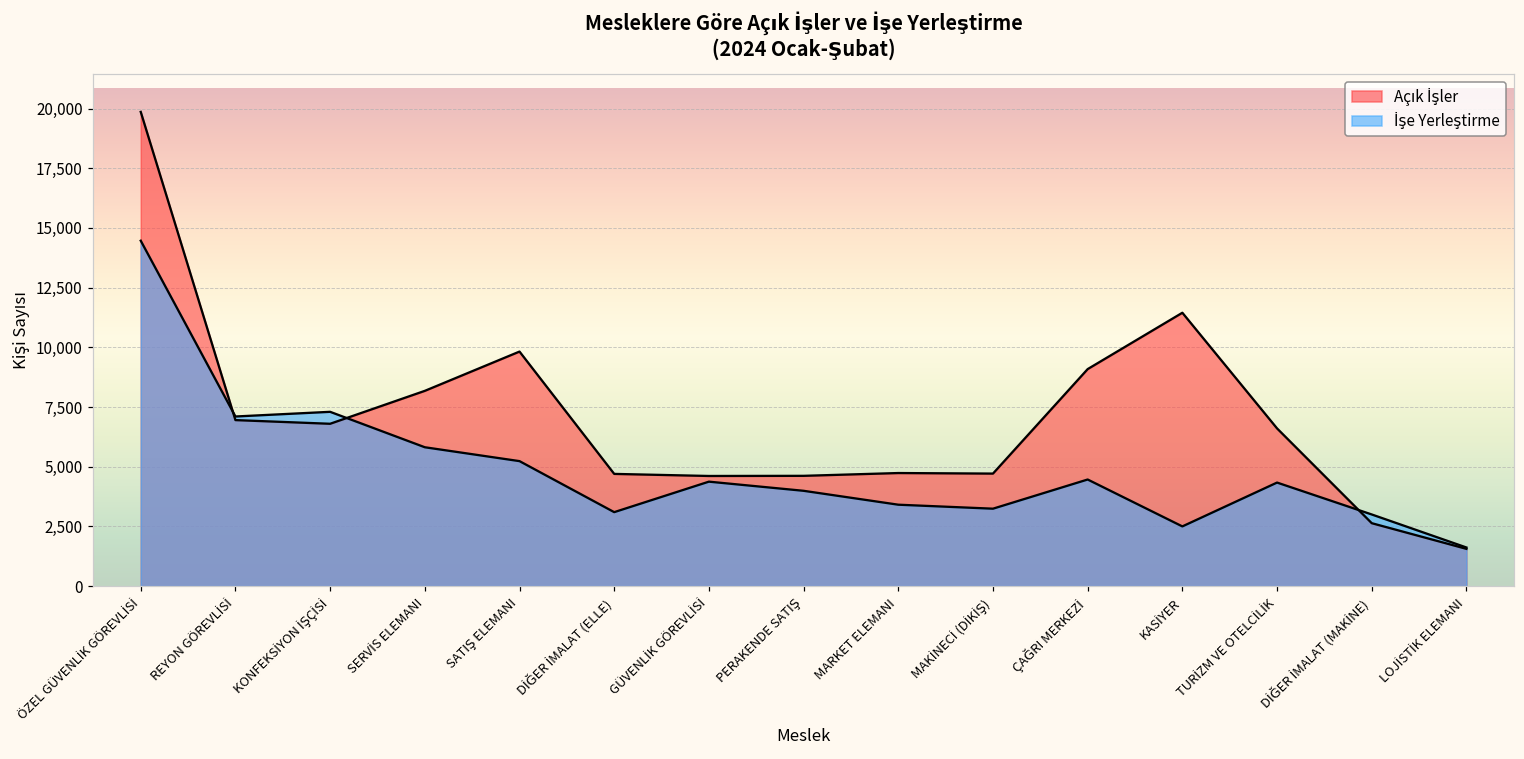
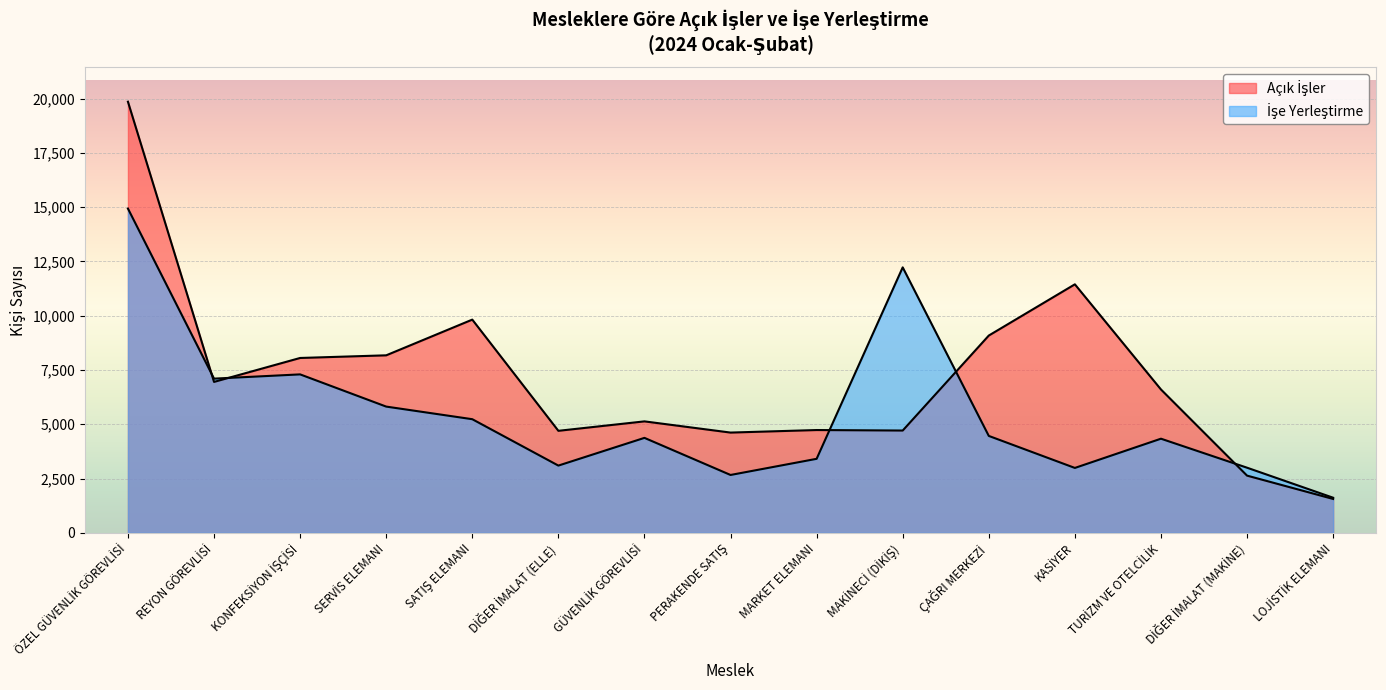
  {
    "Açık İşler": {
      "ÖZEL GÜVENLİK GÖREVLİSİ": "19,900",
      "REYON GÖREVLİSİ": "7,000",
-     "KONFEKSİYON İŞÇİSİ": "6,800",
+     "KONFEKSİYON İŞÇİSİ": "8,100",
      "SERVİS ELEMANI": "8,200",
      "SATIŞ ELEMANI": "9,800",
      "DİĞER İMALAT (ELLE)": "4,700",
-     "GÜVENLİK GÖREVLİSİ": "4,600",
+     "GÜVENLİK GÖREVLİSİ": "5,100",
      "PERAKENDE SATIŞ": "4,600",
      "MARKET ELEMANI": "4,700",
      "MAKİNECİ (DİKİŞ)": "4,700",
      "ÇAĞRI MERKEZİ": "9,100",
      "KASİYER": "11,400",
      "TURİZM VE OTELCİLİK": "6,600",
      "DİĞER İMALAT (MAKİNE)": "2,600"
    },
    "İşe Yerleştirme": {
-     "ÖZEL GÜVENLİK GÖREVLİSİ": "14,500",
+     "ÖZEL GÜVENLİK GÖREVLİSİ": "14,900",
      "REYON GÖREVLİSİ": "7,100",
      "KONFEKSİYON İŞÇİSİ": "7,300",
      "SERVİS ELEMANI": "5,800",
      "SATIŞ ELEMANI": "5,200",
      "DİĞER İMALAT (ELLE)": "3,100",
      "GÜVENLİK GÖREVLİSİ": "4,400",
-     "PERAKENDE SATIŞ": "4,000",
+     "PERAKENDE SATIŞ": "2,700",
      "MARKET ELEMANI": "3,400",
-     "MAKİNECİ (DİKİŞ)": "3,200",
+     "MAKİNECİ (DİKİŞ)": "12,200",
      "ÇAĞRI MERKEZİ": "4,500",
-     "KASİYER": "2,500",
+     "KASİYER": "3,000",
      "TURİZM VE OTELCİLİK": "4,300",
      "DİĞER İMALAT (MAKİNE)": "3,000"
    }
  }
